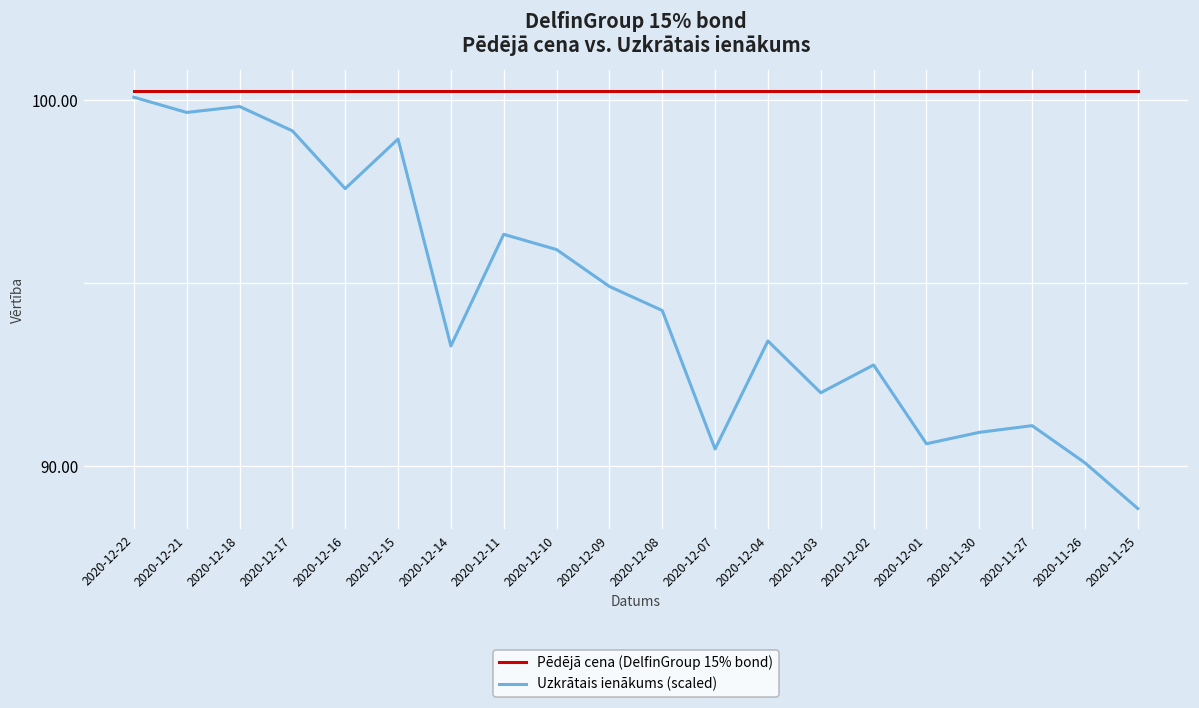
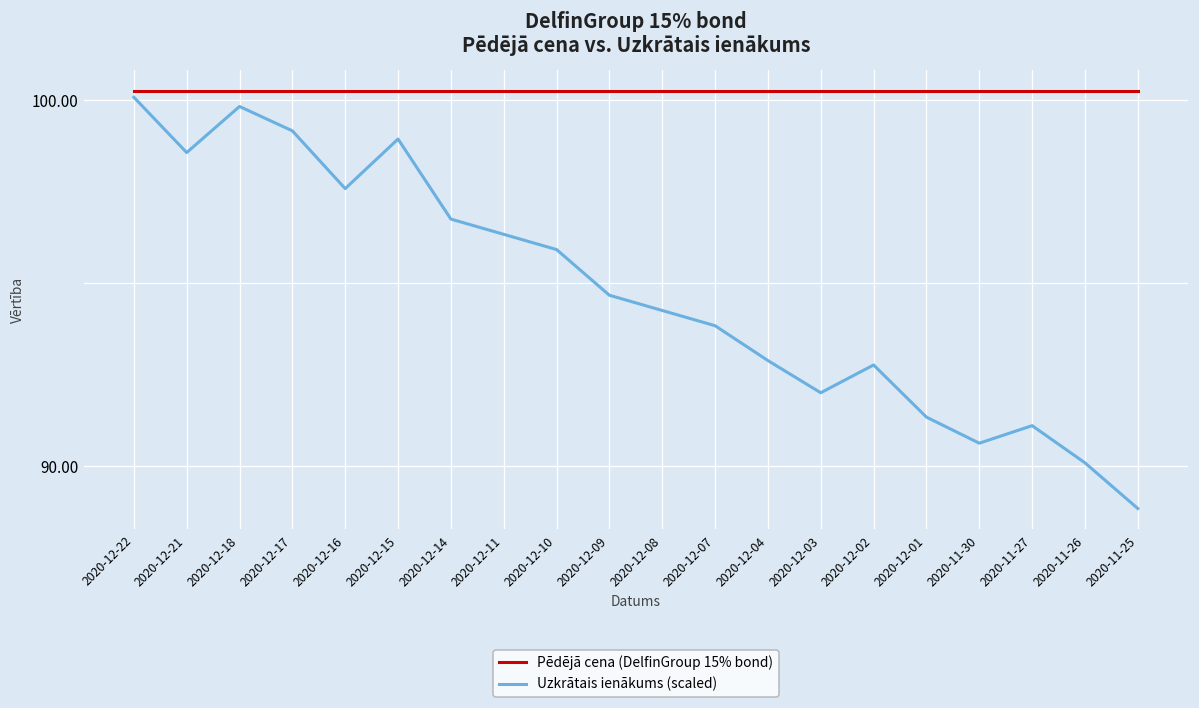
  {
    "Pēdējā cena (DelfinGroup 15% bond)": {
      "2020-12-22": 100.3,
      "2020-12-21": 100.3,
      "2020-12-18": 100.3,
      "2020-12-17": 100.3,
      "2020-12-16": 100.3,
      "2020-12-15": 100.3,
      "2020-12-14": 100.3,
      "2020-12-11": 100.3,
      "2020-12-10": 100.3,
      "2020-12-09": 100.3,
      "2020-12-08": 100.3,
      "2020-12-07": 100.3,
      "2020-12-04": 100.3,
      "2020-12-03": 100.3,
      "2020-12-02": 100.3,
      "2020-12-01": 100.3,
      "2020-11-30": 100.3,
      "2020-11-27": 100.3,
      "2020-11-26": 100.3,
      "2020-11-25": 100.3
    },
    "Uzkrātais ienākums (scaled)": {
      "2020-12-22": 100.1,
-     "2020-12-21": 99.7,
+     "2020-12-21": 98.6,
      "2020-12-18": 99.8,
      "2020-12-17": 99.2,
      "2020-12-16": 97.6,
      "2020-12-15": 98.9,
-     "2020-12-14": 93.3,
+     "2020-12-14": 96.8,
      "2020-12-11": 96.3,
      "2020-12-10": 95.9,
-     "2020-12-09": 94.9,
+     "2020-12-09": 94.7,
      "2020-12-08": 94.3,
-     "2020-12-07": 90.5,
-     "2020-12-04": 93.4,
+     "2020-12-07": 93.8,
+     "2020-12-04": 92.9,
      "2020-12-03": 92.0,
      "2020-12-02": 92.8,
-     "2020-12-01": 90.6,
-     "2020-11-30": 90.9,
+     "2020-12-01": 91.3,
+     "2020-11-30": 90.6,
      "2020-11-27": 91.1,
      "2020-11-26": 90.1,
      "2020-11-25": 88.8
    }
  }
